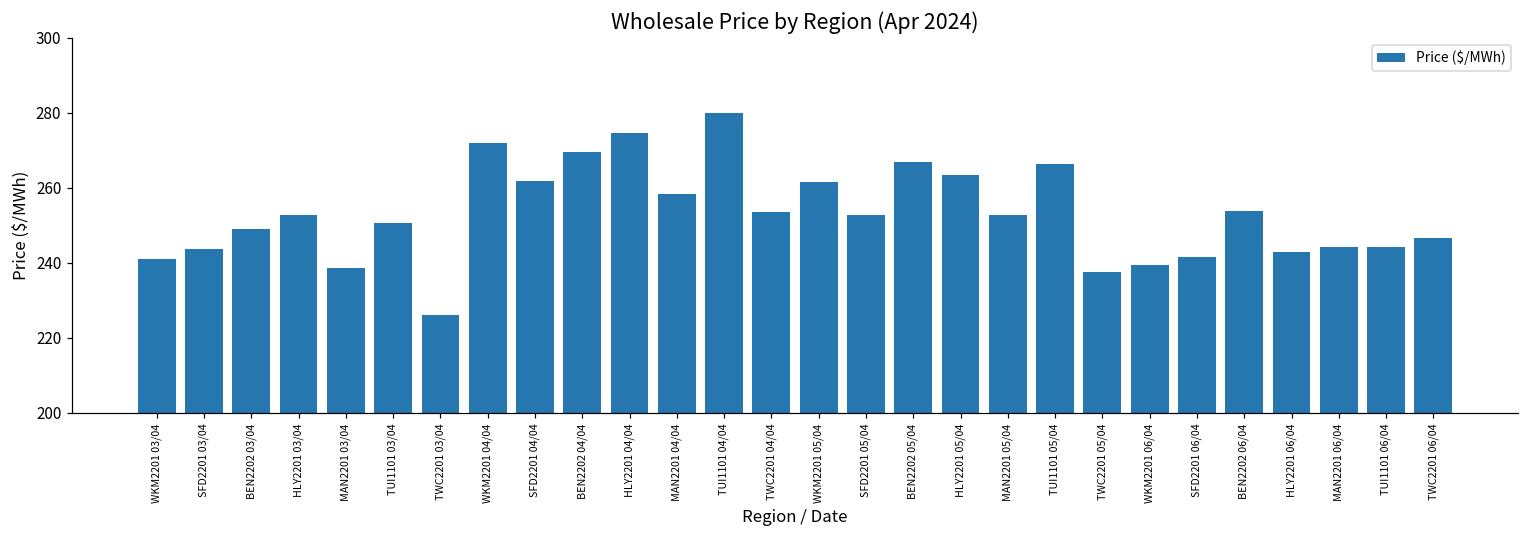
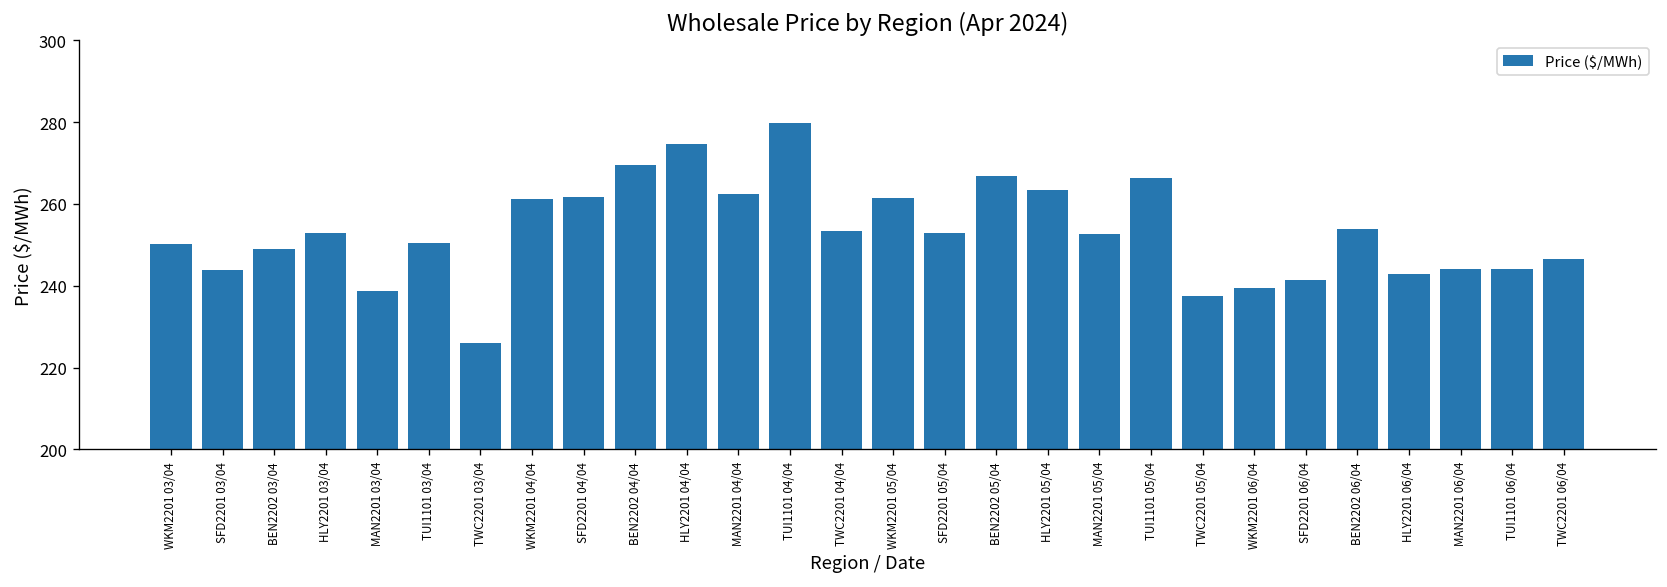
  {
-   "WKM2201 03/04": 241,
+   "WKM2201 03/04": 250,
    "SFD2201 03/04": 244,
    "BEN2202 03/04": 249,
    "HLY2201 03/04": 253,
    "MAN2201 03/04": 239,
    "TUI1101 03/04": 251,
    "TWC2201 03/04": 226,
-   "WKM2201 04/04": 272,
+   "WKM2201 04/04": 261,
    "SFD2201 04/04": 262,
    "BEN2202 04/04": 270,
    "HLY2201 04/04": 275,
-   "MAN2201 04/04": 258,
+   "MAN2201 04/04": 263,
    "TUI1101 04/04": 280,
    "TWC2201 04/04": 254,
    "WKM2201 05/04": 262,
    "SFD2201 05/04": 253,
    "BEN2202 05/04": 267,
    "HLY2201 05/04": 263,
    "MAN2201 05/04": 253,
    "TUI1101 05/04": 266,
    "TWC2201 05/04": 238,
    "WKM2201 06/04": 240,
    "SFD2201 06/04": 242,
    "BEN2202 06/04": 254,
    "HLY2201 06/04": 243,
    "MAN2201 06/04": 244,
    "TUI1101 06/04": 244,
    "TWC2201 06/04": 247
  }
